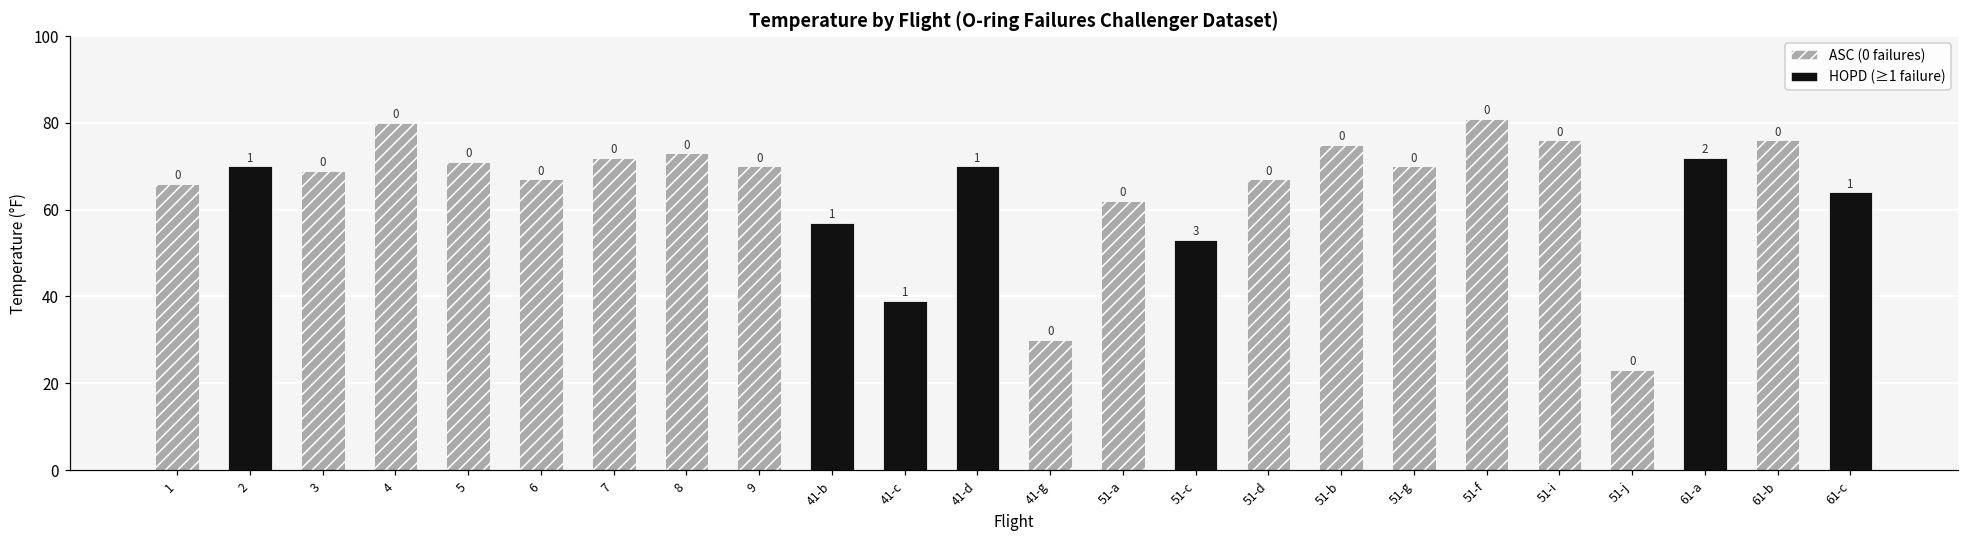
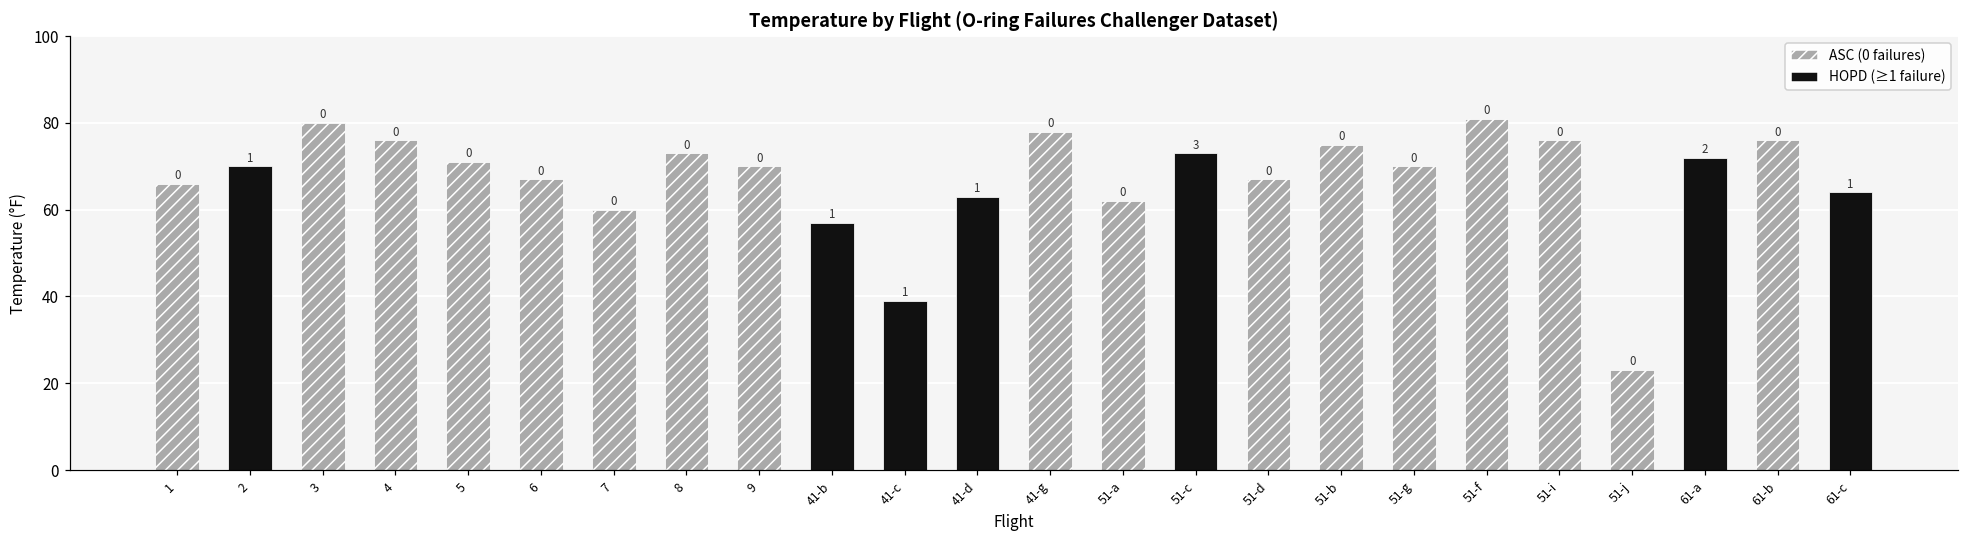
  {
-   "3": 69,
-   "4": 80,
-   "7": 72,
-   "41-d": 70,
-   "41-g": 30,
-   "51-c": 53
+   "3": 80,
+   "4": 76,
+   "7": 60,
+   "41-d": 63,
+   "41-g": 78,
+   "51-c": 73
  }
